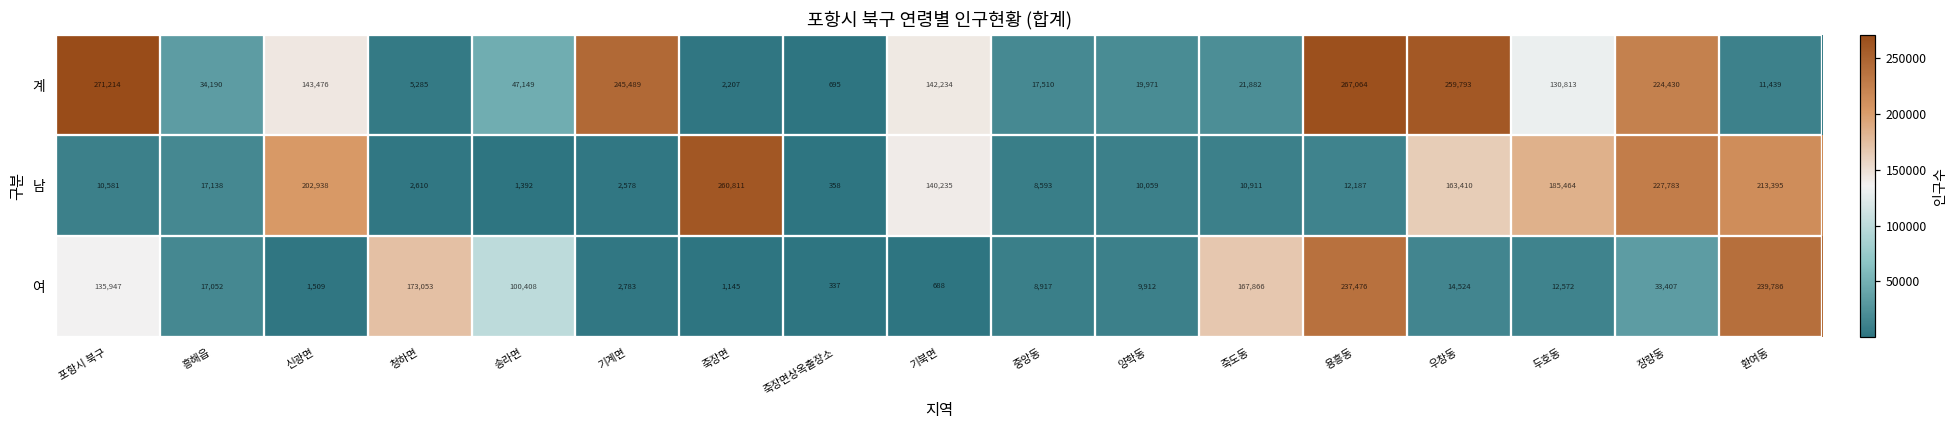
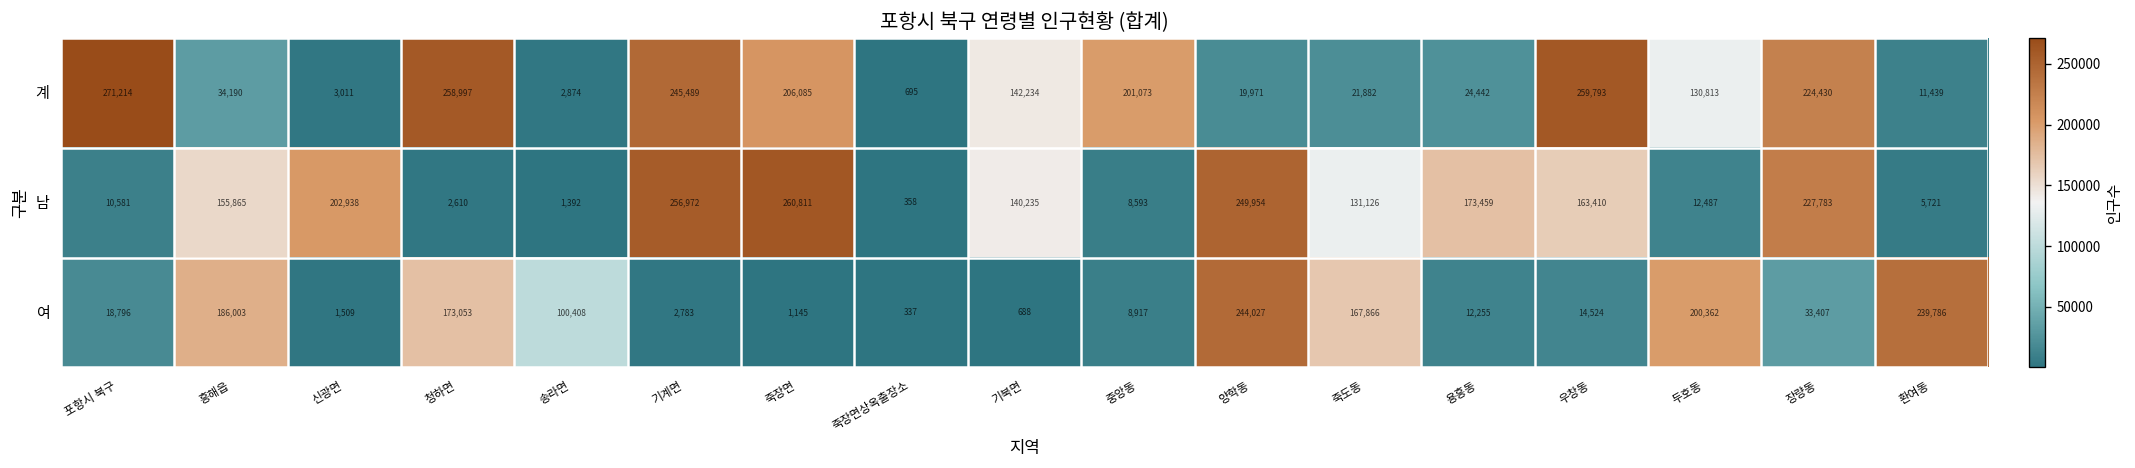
  {
    "계": {
      "포항시 북구": "271,214",
      "흥해읍": "34,190",
-     "신광면": "143,476",
-     "청하면": "5,285",
-     "송라면": "47,149",
+     "신광면": "3,011",
+     "청하면": "258,997",
+     "송라면": "2,874",
      "기계면": "245,489",
-     "죽장면": "2,207",
+     "죽장면": "206,085",
      "죽장면상옥출장소": "695",
      "기북면": "142,234",
-     "중앙동": "17,510",
+     "중앙동": "201,073",
      "양학동": "19,971",
      "죽도동": "21,882",
-     "용흥동": "267,064",
+     "용흥동": "24,442",
      "우창동": "259,793",
      "두호동": "130,813",
      "장량동": "224,430",
      "환여동": "11,439"
    },
    "남": {
      "포항시 북구": "10,581",
-     "흥해읍": "17,138",
+     "흥해읍": "155,865",
      "신광면": "202,938",
      "청하면": "2,610",
      "송라면": "1,392",
-     "기계면": "2,578",
+     "기계면": "256,972",
      "죽장면": "260,811",
      "죽장면상옥출장소": "358",
      "기북면": "140,235",
      "중앙동": "8,593",
-     "양학동": "10,059",
-     "죽도동": "10,911",
-     "용흥동": "12,187",
+     "양학동": "249,954",
+     "죽도동": "131,126",
+     "용흥동": "173,459",
      "우창동": "163,410",
-     "두호동": "185,464",
+     "두호동": "12,487",
      "장량동": "227,783",
-     "환여동": "213,395"
+     "환여동": "5,721"
    },
    "여": {
-     "포항시 북구": "135,947",
-     "흥해읍": "17,052",
+     "포항시 북구": "18,796",
+     "흥해읍": "186,003",
      "신광면": "1,509",
      "청하면": "173,053",
      "송라면": "100,408",
      "기계면": "2,783",
      "죽장면": "1,145",
      "죽장면상옥출장소": "337",
      "기북면": "688",
      "중앙동": "8,917",
-     "양학동": "9,912",
+     "양학동": "244,027",
      "죽도동": "167,866",
-     "용흥동": "237,476",
+     "용흥동": "12,255",
      "우창동": "14,524",
-     "두호동": "12,572",
+     "두호동": "200,362",
      "장량동": "33,407",
      "환여동": "239,786"
    }
  }
